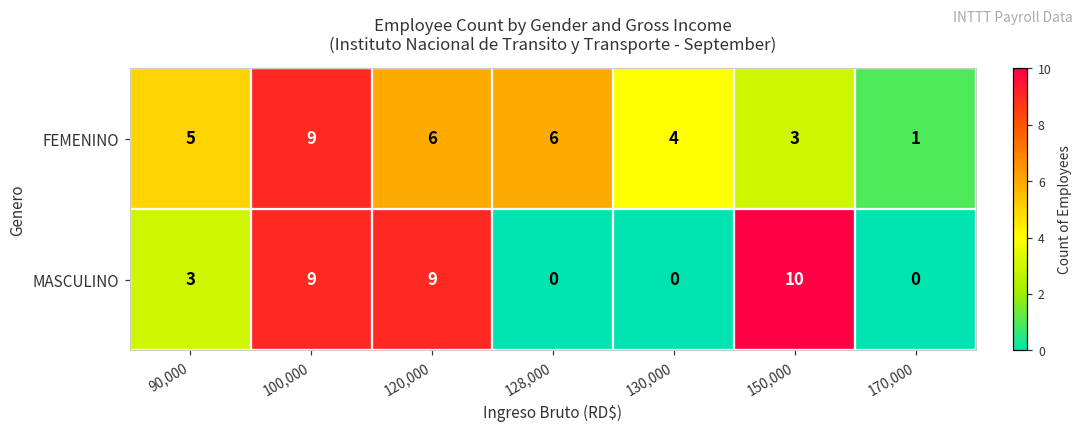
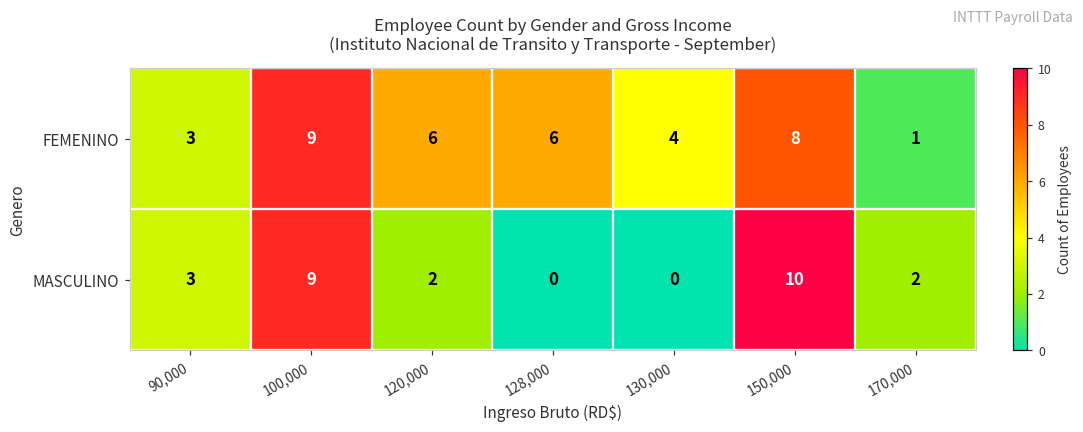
  {
    "FEMENINO": {
-     "90,000": 5,
+     "90,000": 3,
      "100,000": 9,
      "120,000": 6,
      "128,000": 6,
      "130,000": 4,
-     "150,000": 3,
+     "150,000": 8,
      "170,000": 1
    },
    "MASCULINO": {
      "90,000": 3,
      "100,000": 9,
-     "120,000": 9,
+     "120,000": 2,
      "128,000": 0,
      "130,000": 0,
      "150,000": 10,
-     "170,000": 0
+     "170,000": 2
    }
  }
